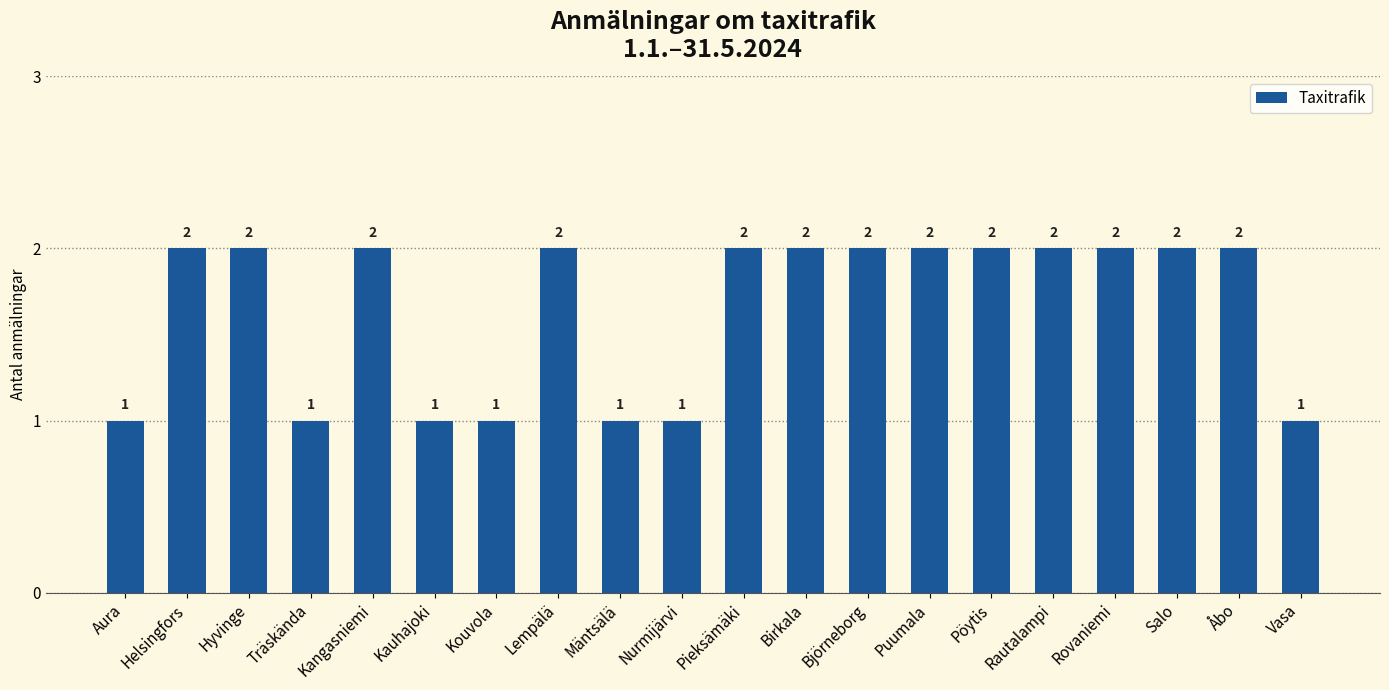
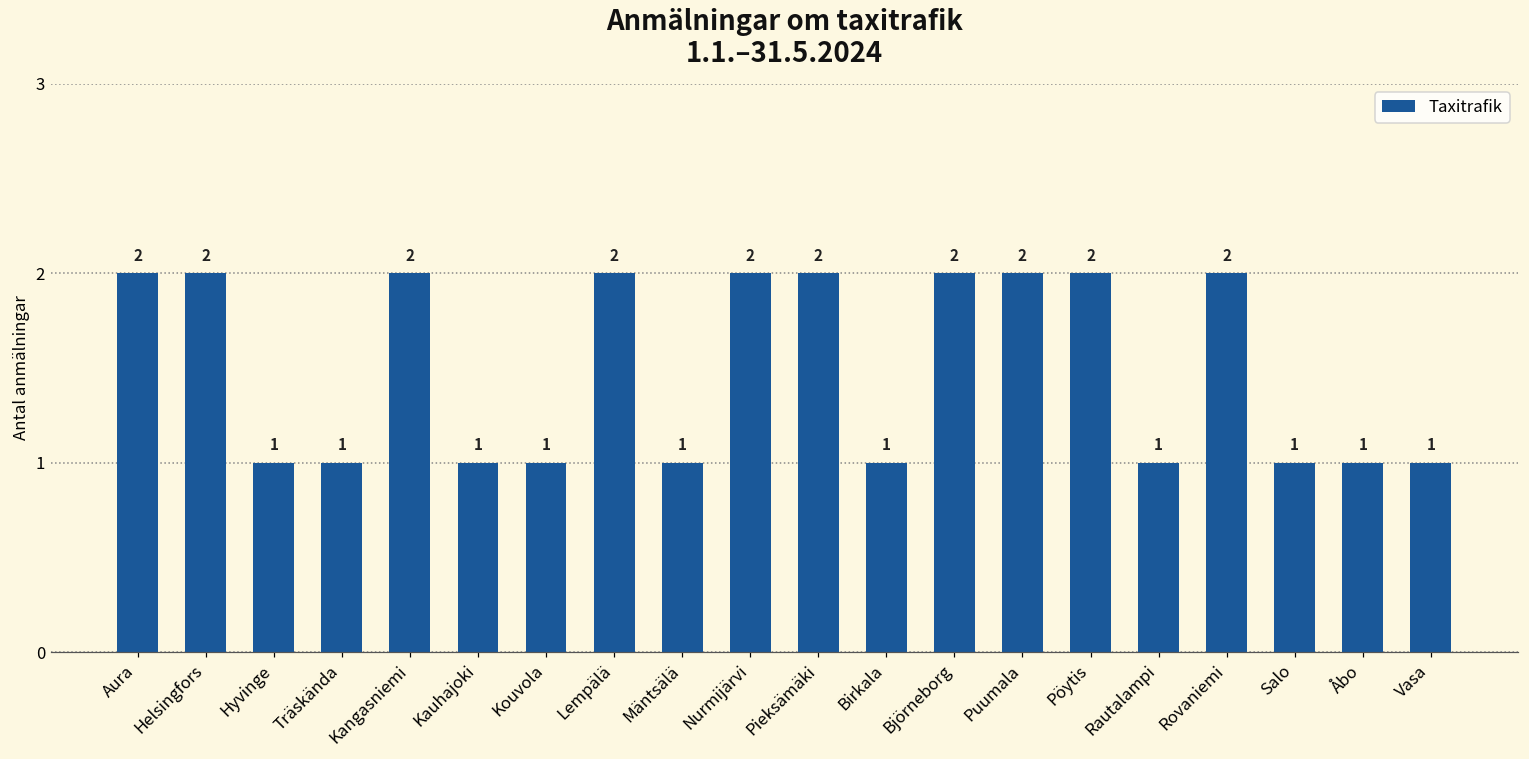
  {
-   "Aura": 1,
+   "Aura": 2,
    "Helsingfors": 2,
-   "Hyvinge": 2,
+   "Hyvinge": 1,
    "Träskända": 1,
    "Kangasniemi": 2,
    "Kauhajoki": 1,
    "Kouvola": 1,
    "Lempälä": 2,
    "Mäntsälä": 1,
-   "Nurmijärvi": 1,
+   "Nurmijärvi": 2,
    "Pieksämäki": 2,
-   "Birkala": 2,
+   "Birkala": 1,
    "Björneborg": 2,
    "Puumala": 2,
    "Pöytis": 2,
-   "Rautalampi": 2,
+   "Rautalampi": 1,
    "Rovaniemi": 2,
-   "Salo": 2,
-   "Åbo": 2,
+   "Salo": 1,
+   "Åbo": 1,
    "Vasa": 1
  }
